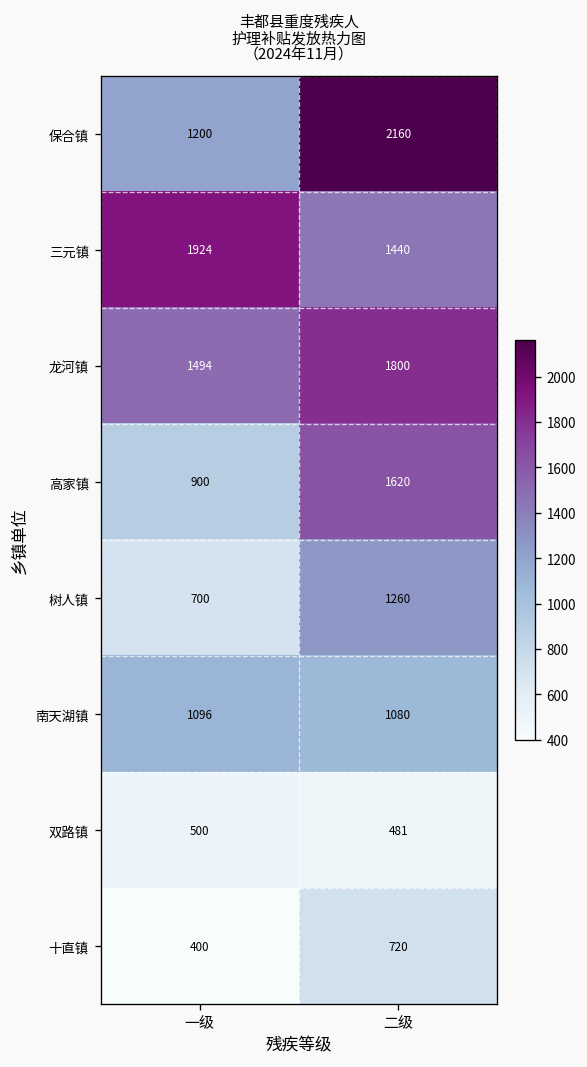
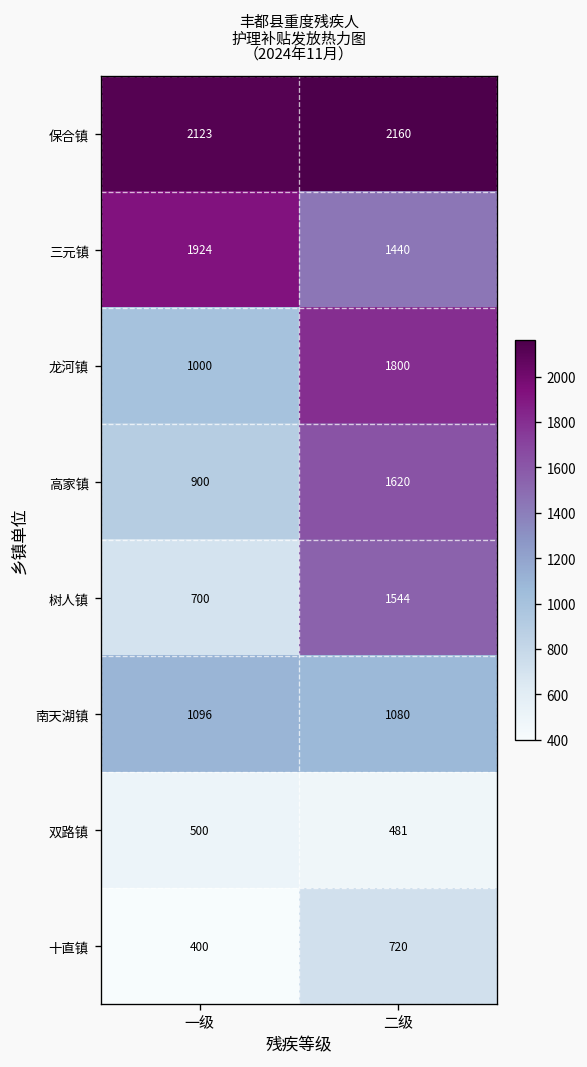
  {
    "保合镇": {
-     "一级": 1200,
+     "一级": 2123,
      "二级": 2160
    },
    "三元镇": {
      "一级": 1924,
      "二级": 1440
    },
    "龙河镇": {
-     "一级": 1494,
+     "一级": 1000,
      "二级": 1800
    },
    "高家镇": {
      "一级": 900,
      "二级": 1620
    },
    "树人镇": {
      "一级": 700,
-     "二级": 1260
+     "二级": 1544
    },
    "南天湖镇": {
      "一级": 1096,
      "二级": 1080
    },
    "双路镇": {
      "一级": 500,
      "二级": 481
    },
    "十直镇": {
      "一级": 400,
      "二级": 720
    }
  }
